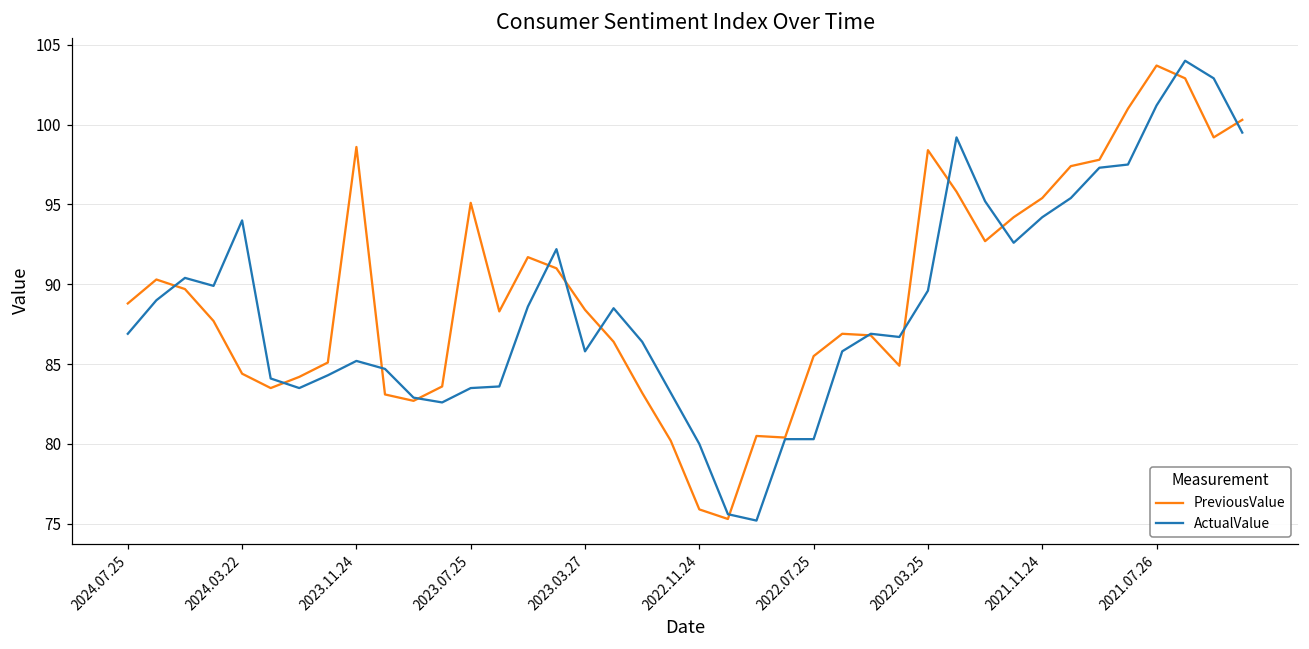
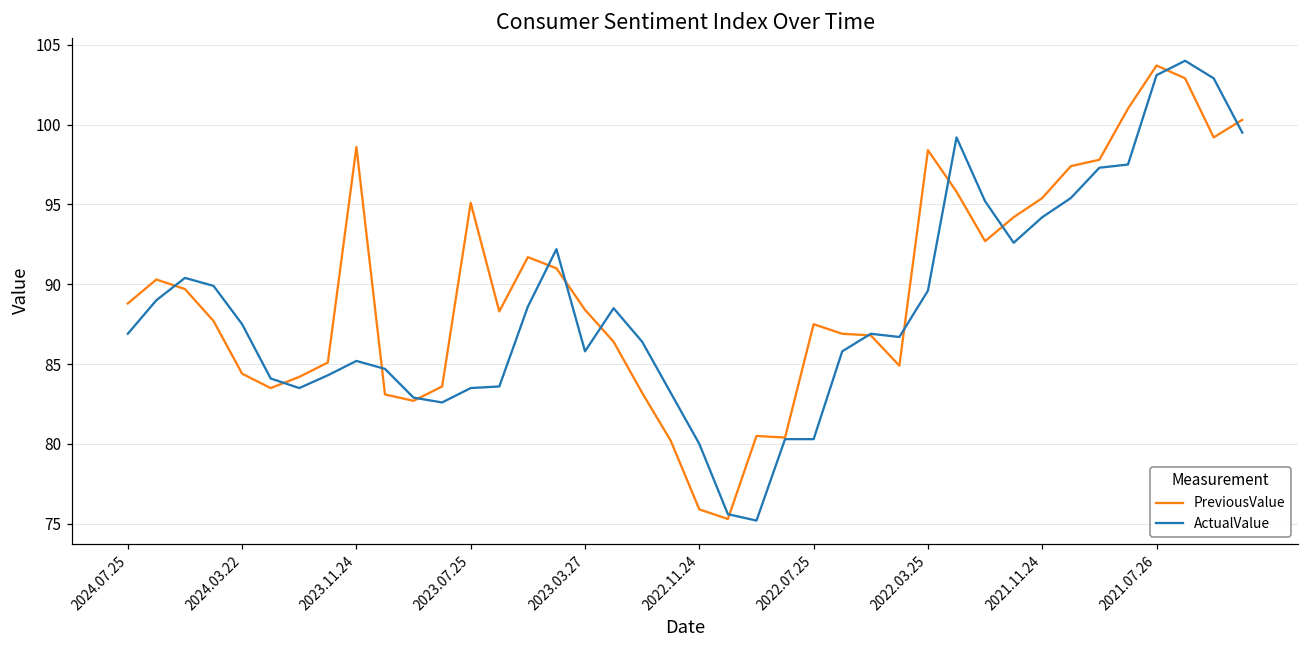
  {
    "PreviousValue": {
      "2024.07.25": 88.8,
      "2024.03.22": 84.4,
      "2023.11.24": 98.6,
      "2023.07.25": 95.1,
      "2023.03.27": 88.4,
      "2022.11.24": 75.9,
-     "2022.07.25": 85.5,
+     "2022.07.25": 87.5,
      "2022.03.25": 98.4,
      "2021.11.24": 95.4,
      "2021.07.26": 103.7
    },
    "ActualValue": {
      "2024.07.25": 86.9,
-     "2024.03.22": 94.0,
+     "2024.03.22": 87.5,
      "2023.11.24": 85.2,
      "2023.07.25": 83.5,
      "2023.03.27": 85.8,
      "2022.11.24": 80.0,
      "2022.07.25": 80.3,
      "2022.03.25": 89.6,
      "2021.11.24": 94.2,
-     "2021.07.26": 101.2
+     "2021.07.26": 103.1
    }
  }
